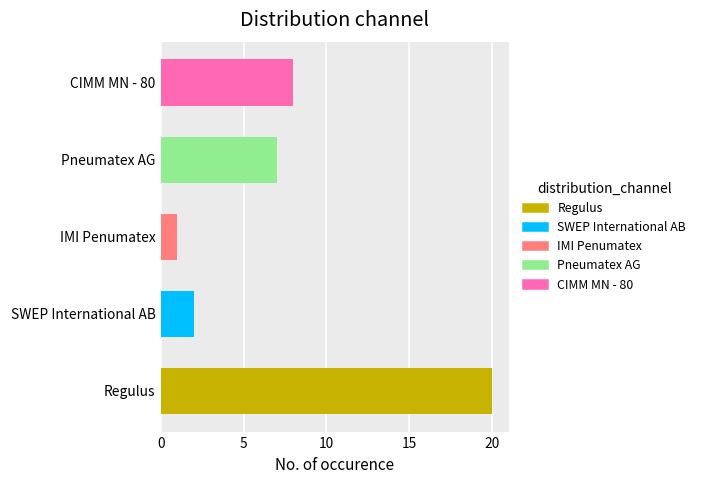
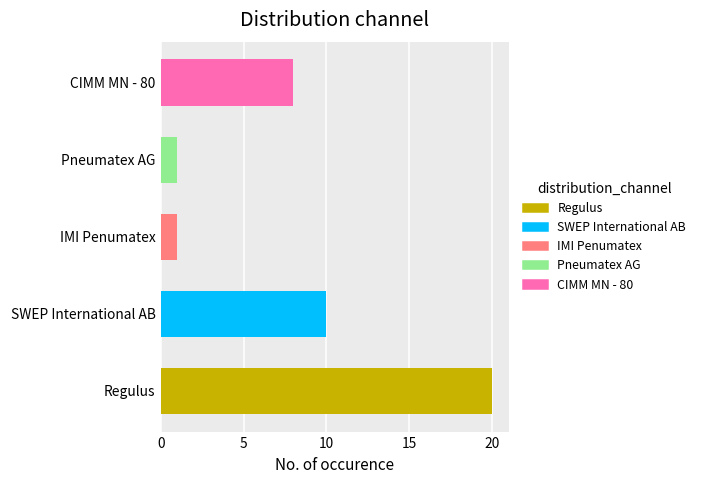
  {
    "CIMM MN - 80": 8,
-   "Pneumatex AG": 7,
+   "Pneumatex AG": 1,
    "IMI Penumatex": 1,
-   "SWEP International AB": 2,
+   "SWEP International AB": 10,
    "Regulus": 20
  }
